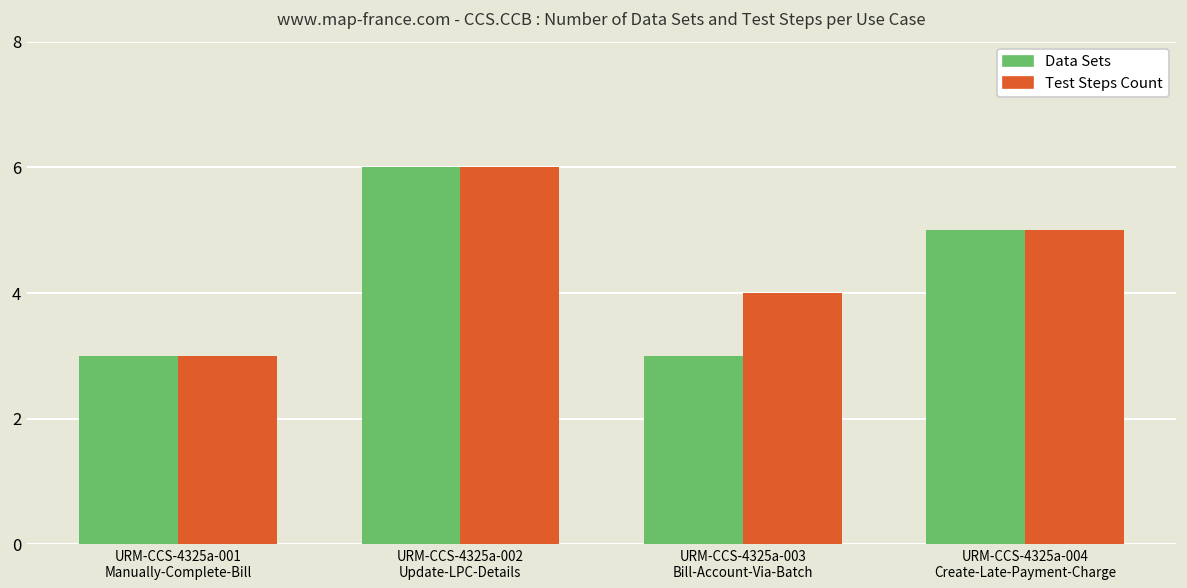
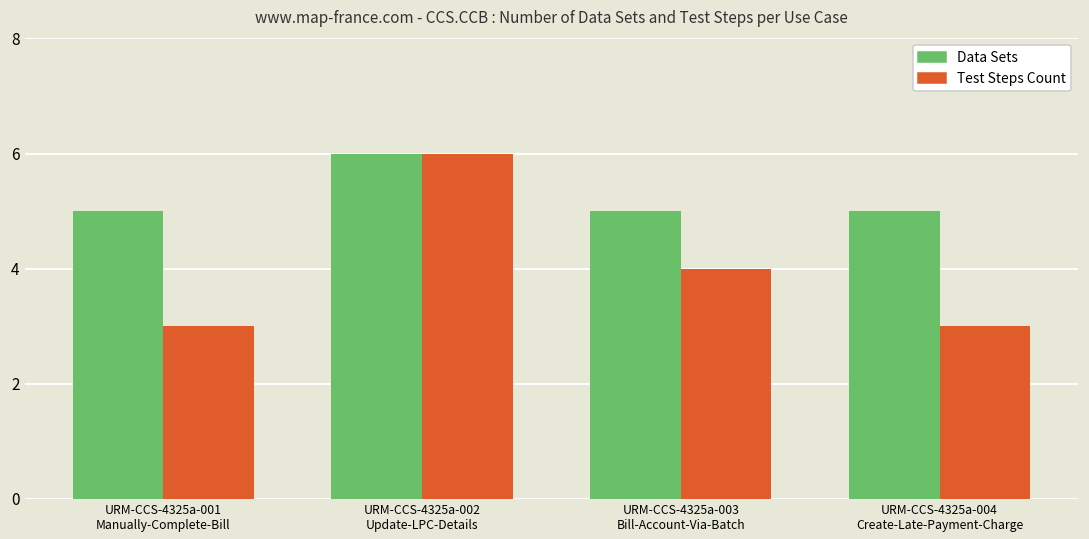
  {
    "Data Sets": {
-     "URM-CCS-4325a-001 Manually-Complete-Bill": 3,
+     "URM-CCS-4325a-001 Manually-Complete-Bill": 5,
      "URM-CCS-4325a-002 Update-LPC-Details": 6,
-     "URM-CCS-4325a-003 Bill-Account-Via-Batch": 3,
+     "URM-CCS-4325a-003 Bill-Account-Via-Batch": 5,
      "URM-CCS-4325a-004 Create-Late-Payment-Charge": 5
    },
    "Test Steps Count": {
      "URM-CCS-4325a-001 Manually-Complete-Bill": 3,
      "URM-CCS-4325a-002 Update-LPC-Details": 6,
      "URM-CCS-4325a-003 Bill-Account-Via-Batch": 4,
-     "URM-CCS-4325a-004 Create-Late-Payment-Charge": 5
+     "URM-CCS-4325a-004 Create-Late-Payment-Charge": 3
    }
  }
